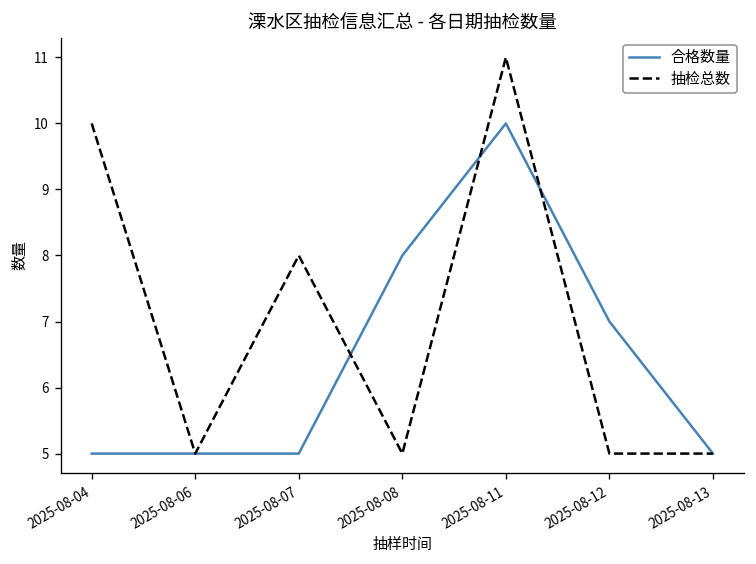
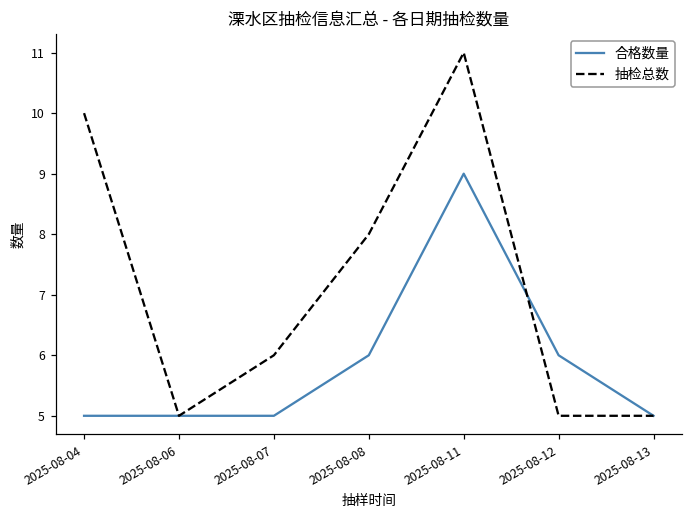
  {
    "合格数量": {
      "2025-08-04": 5,
      "2025-08-07": 5,
-     "2025-08-08": 8,
-     "2025-08-11": 10,
-     "2025-08-12": 7
+     "2025-08-08": 6,
+     "2025-08-11": 9,
+     "2025-08-12": 6
    },
    "抽检总数": {
      "2025-08-04": 10,
-     "2025-08-07": 8,
-     "2025-08-08": 5,
+     "2025-08-07": 6,
+     "2025-08-08": 8,
      "2025-08-11": 11,
      "2025-08-12": 5
    }
  }
